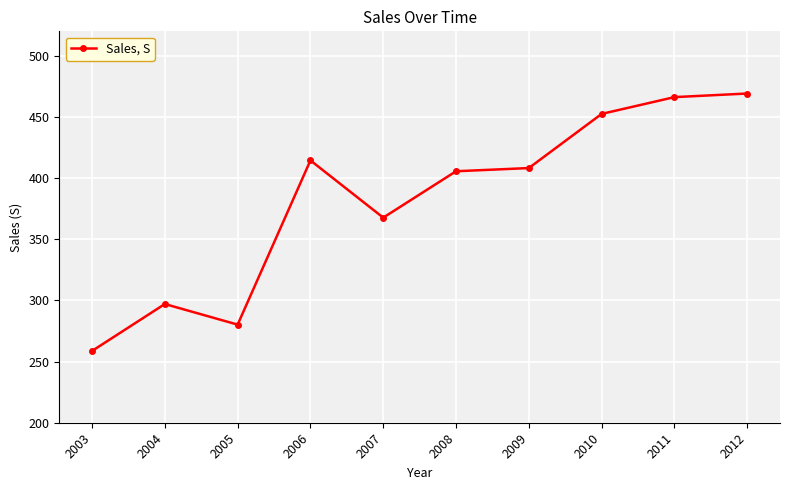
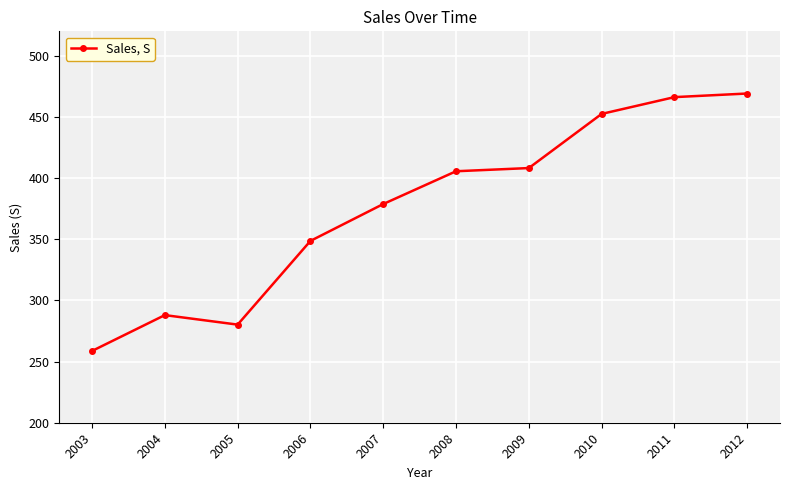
  {
    "2003": 259,
-   "2004": 297,
+   "2004": 288,
    "2005": 280,
-   "2006": 414,
-   "2007": 368,
+   "2006": 349,
+   "2007": 379,
    "2008": 406,
    "2009": 408,
    "2010": 452,
    "2011": 466,
    "2012": 469
  }
